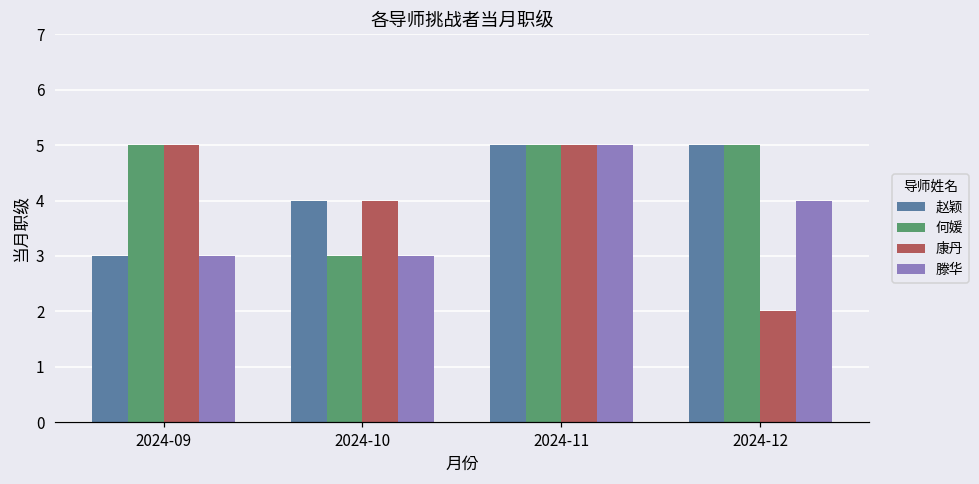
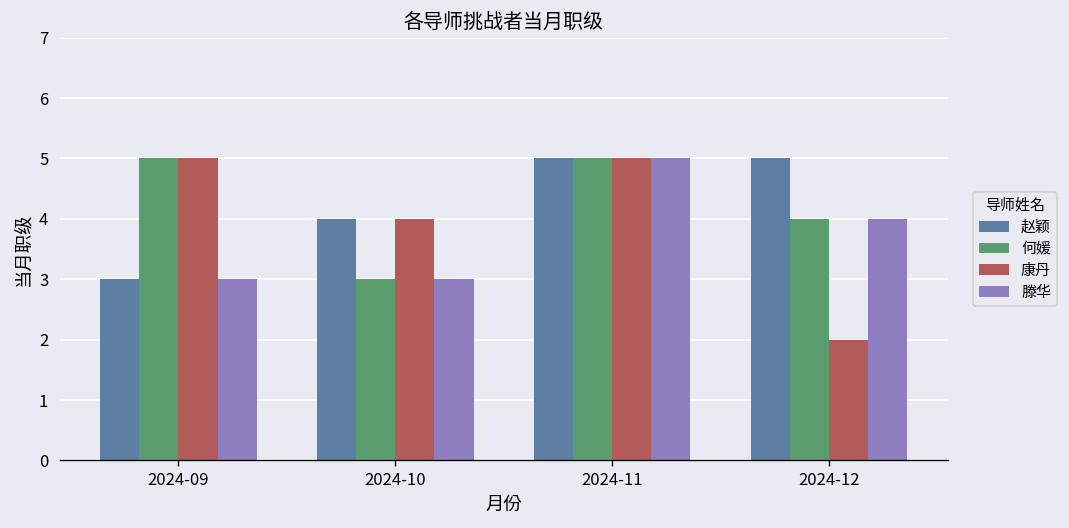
  {
    "何媛": {
      "2024-09": 5,
      "2024-10": 3,
      "2024-11": 5,
-     "2024-12": 5
+     "2024-12": 4
    },
    "康丹": {
      "2024-09": 5,
      "2024-10": 4,
      "2024-11": 5,
      "2024-12": 2
    }
  }
